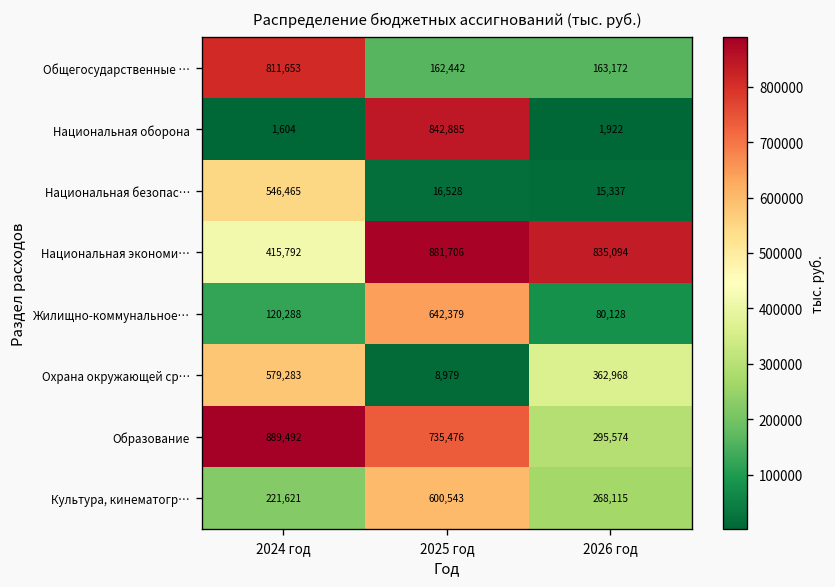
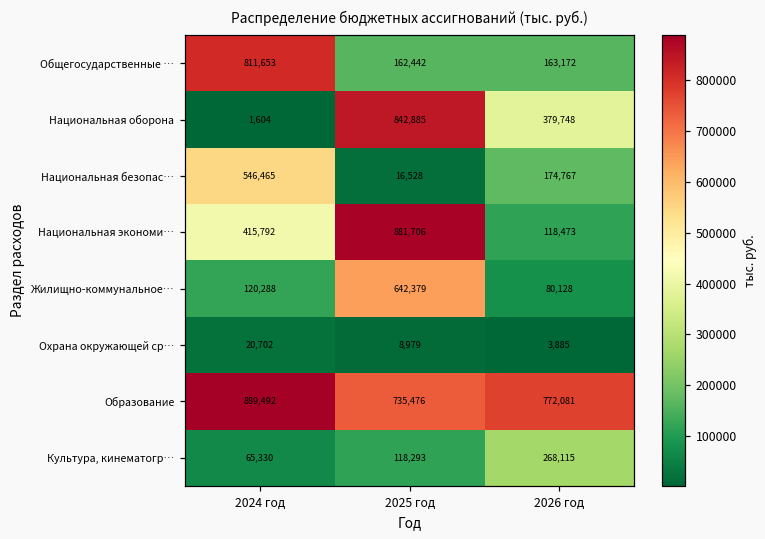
  {
    "Общегосударственные …": {
      "2024 год": "811,653",
      "2025 год": "162,442",
      "2026 год": "163,172"
    },
    "Национальная оборона": {
      "2024 год": "1,604",
      "2025 год": "842,885",
-     "2026 год": "1,922"
+     "2026 год": "379,748"
    },
    "Национальная безопас…": {
      "2024 год": "546,465",
      "2025 год": "16,528",
-     "2026 год": "15,337"
+     "2026 год": "174,767"
    },
    "Национальная экономи…": {
      "2024 год": "415,792",
      "2025 год": "881,706",
-     "2026 год": "835,094"
+     "2026 год": "118,473"
    },
    "Жилищно-коммунальное…": {
      "2024 год": "120,288",
      "2025 год": "642,379",
      "2026 год": "80,128"
    },
    "Охрана окружающей ср…": {
-     "2024 год": "579,283",
+     "2024 год": "20,702",
      "2025 год": "8,979",
-     "2026 год": "362,968"
+     "2026 год": "3,885"
    },
    "Образование": {
      "2024 год": "889,492",
      "2025 год": "735,476",
-     "2026 год": "295,574"
+     "2026 год": "772,081"
    },
    "Культура, кинематогр…": {
-     "2024 год": "221,621",
-     "2025 год": "600,543",
+     "2024 год": "65,330",
+     "2025 год": "118,293",
      "2026 год": "268,115"
    }
  }
